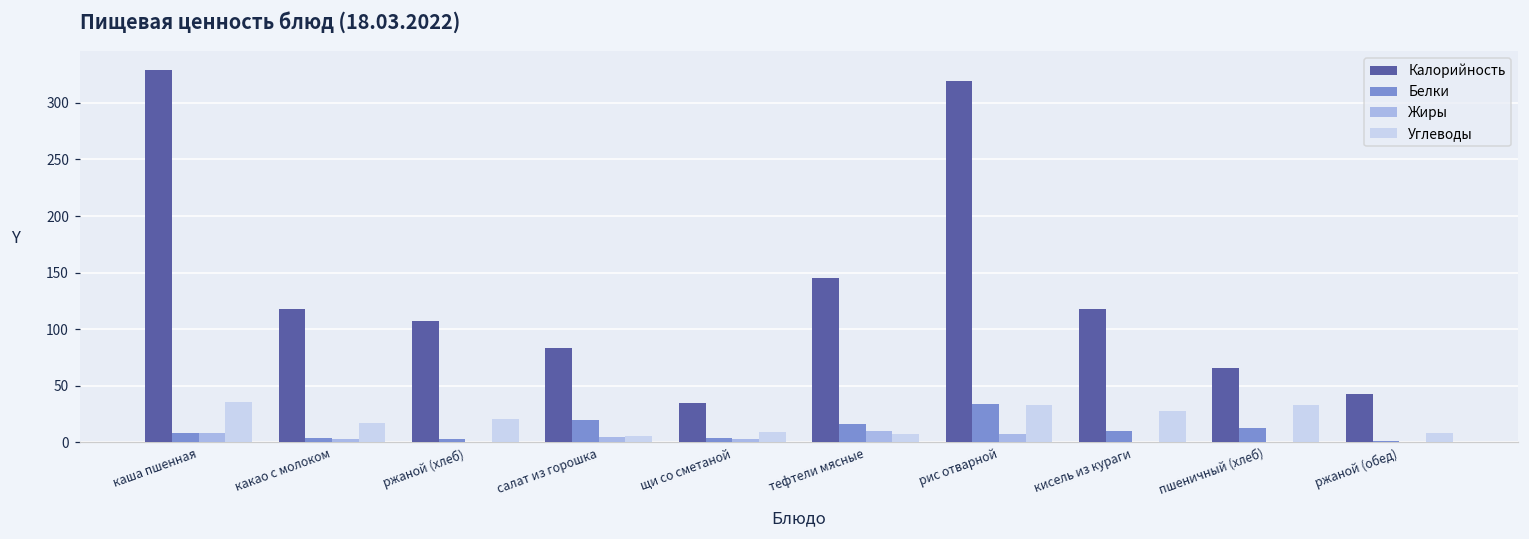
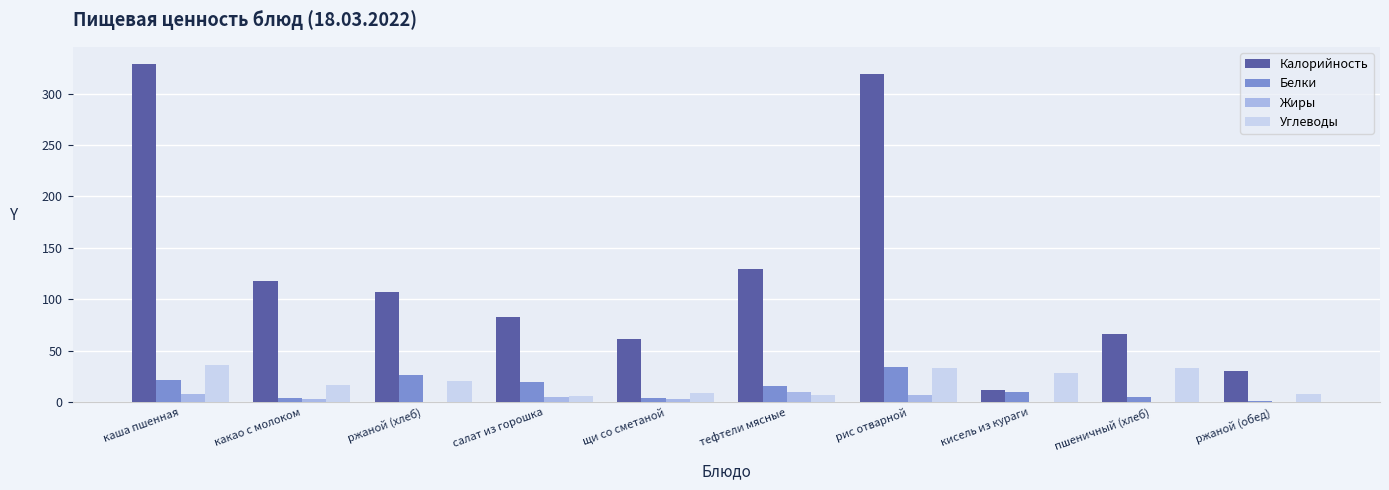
  {
    "Калорийность": {
      "каша пшенная": 329,
      "какао с молоком": 118,
      "ржаной (хлеб)": 107,
      "салат из горошка": 83,
-     "щи со сметаной": 35,
-     "тефтели мясные": 145,
+     "щи со сметаной": 61,
+     "тефтели мясные": 129,
      "рис отварной": 319,
-     "кисель из кураги": 118,
+     "кисель из кураги": 12,
      "пшеничный (хлеб)": 66,
-     "ржаной (обед)": 43
+     "ржаной (обед)": 30
    },
    "Белки": {
-     "каша пшенная": 8,
+     "каша пшенная": 22,
      "какао с молоком": 4,
-     "ржаной (хлеб)": 3,
+     "ржаной (хлеб)": 26,
      "салат из горошка": 20,
      "щи со сметаной": 4,
      "тефтели мясные": 16,
      "рис отварной": 34,
      "кисель из кураги": 10,
-     "пшеничный (хлеб)": 13
+     "пшеничный (хлеб)": 5
    }
  }
